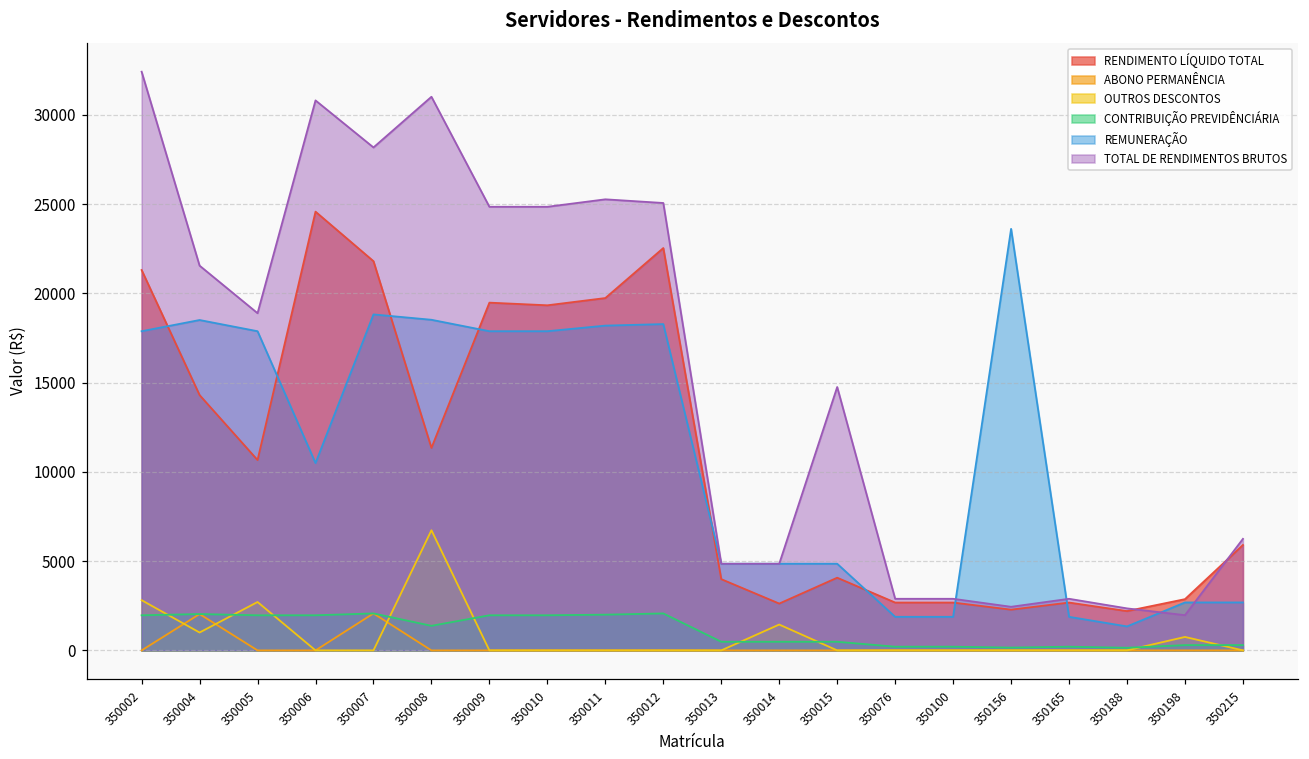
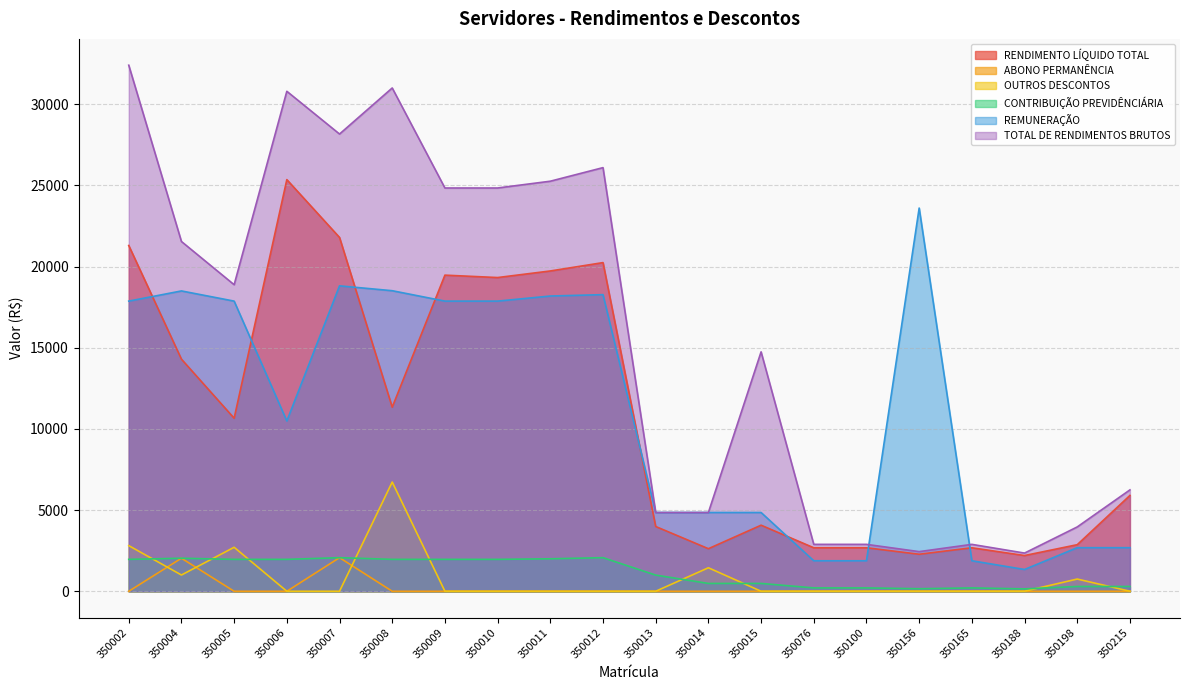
  {
    "RENDIMENTO LÍQUIDO TOTAL": {
      "350002": 21300,
      "350004": 14300,
      "350005": 10700,
-     "350006": 24600,
+     "350006": 25400,
      "350007": 21800,
      "350008": 11300,
      "350009": 19500,
      "350010": 19300,
      "350011": 19700,
-     "350012": 22500,
+     "350012": 20200,
      "350013": 4000,
      "350014": 2600,
      "350015": 4100,
      "350076": 2700,
      "350100": 2700,
      "350156": 2300,
      "350165": 2700,
      "350198": 2900,
      "350215": 5900
    },
    "CONTRIBUIÇÃO PREVIDÊNCIÁRIA": {
      "350002": 2000,
      "350005": 2000,
      "350006": 2000,
-     "350008": 1400,
+     "350008": 2000,
      "350009": 2000,
      "350010": 2000,
      "350011": 2000,
      "350012": 2100,
-     "350013": 500,
+     "350013": 1000,
      "350014": 500,
      "350015": 500,
      "350076": 200,
      "350100": 200,
      "350165": 200,
      "350198": 300,
      "350215": 300
    },
    "REMUNERAÇÃO": {
      "350002": 17900,
      "350004": 18500,
      "350005": 17900,
      "350006": 10500,
      "350007": 18800,
      "350008": 18500,
      "350009": 17900,
      "350010": 17900,
      "350011": 18200,
      "350012": 18300,
      "350015": 4900,
      "350076": 1900,
      "350100": 1900,
      "350156": 23600,
      "350165": 1900,
      "350188": 1300,
      "350198": 2700,
      "350215": 2700
    },
    "TOTAL DE RENDIMENTOS BRUTOS": {
      "350002": 32400,
      "350004": 21500,
      "350005": 18900,
      "350006": 30800,
      "350007": 28200,
      "350008": 31000,
      "350009": 24800,
      "350010": 24800,
      "350011": 25300,
-     "350012": 25100,
+     "350012": 26100,
      "350015": 14700,
      "350076": 2900,
      "350100": 2900,
      "350156": 2400,
      "350165": 2900,
-     "350198": 2000,
+     "350198": 4000,
      "350215": 6200
    }
  }
